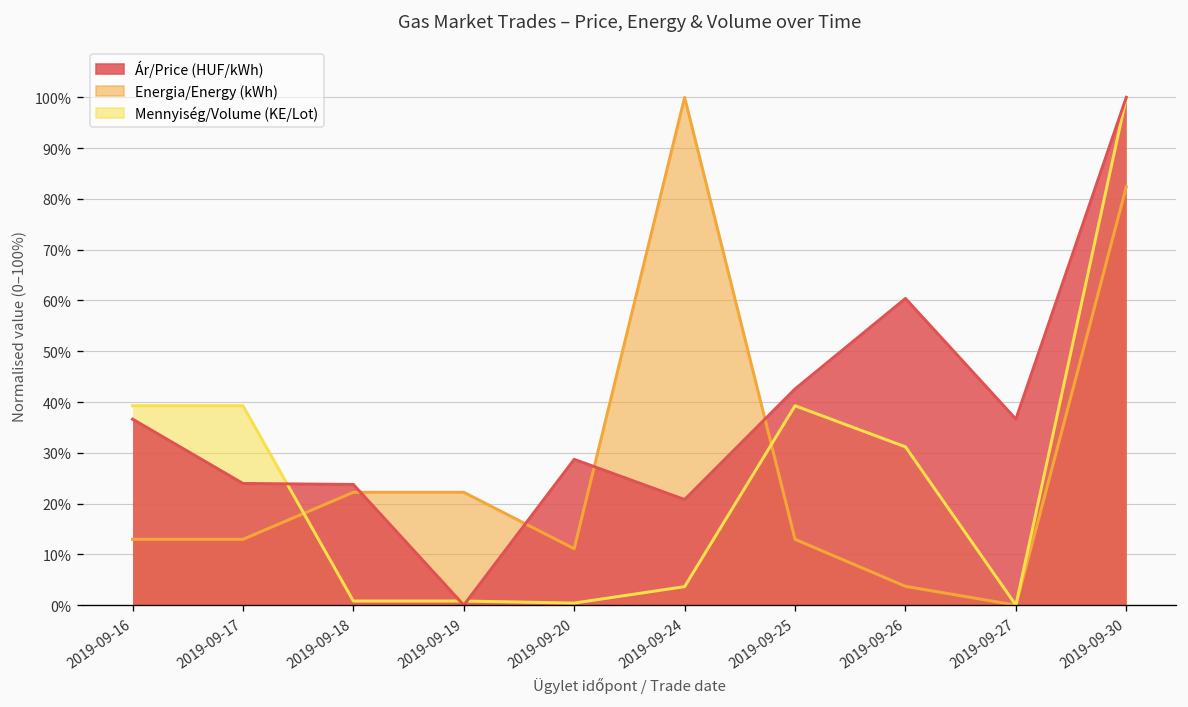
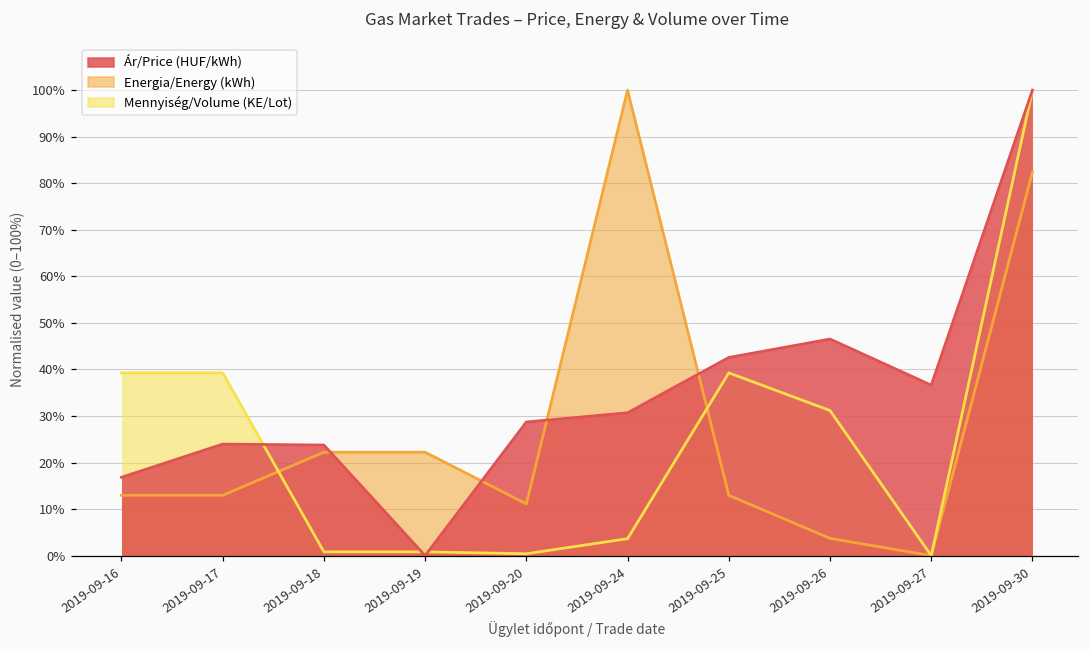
  {
    "Ár/Price (HUF/kWh)": {
-     "2019-09-16": "37%",
+     "2019-09-16": "17%",
      "2019-09-17": "24%",
      "2019-09-18": "24%",
      "2019-09-19": "0%",
      "2019-09-20": "29%",
-     "2019-09-24": "21%",
+     "2019-09-24": "31%",
      "2019-09-25": "43%",
-     "2019-09-26": "60%",
+     "2019-09-26": "47%",
      "2019-09-27": "37%"
    }
  }
